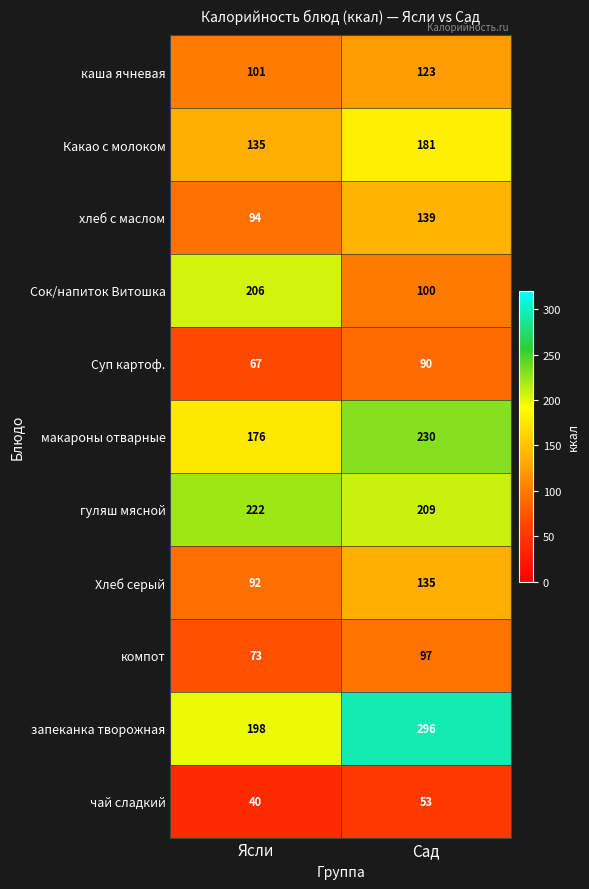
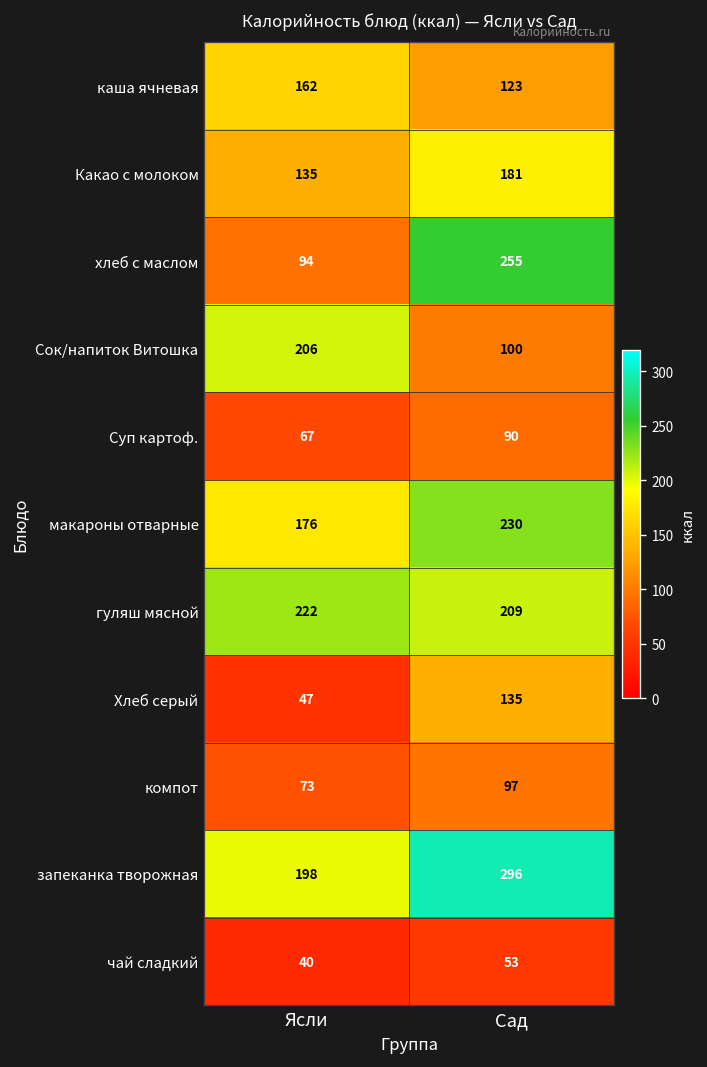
  {
    "каша ячневая": {
-     "Ясли": 101,
+     "Ясли": 162,
      "Сад": 123
    },
    "Какао с молоком": {
      "Ясли": 135,
      "Сад": 181
    },
    "хлеб с маслом": {
      "Ясли": 94,
-     "Сад": 139
+     "Сад": 255
    },
    "Сок/напиток Витошка": {
      "Ясли": 206,
      "Сад": 100
    },
    "Суп картоф.": {
      "Ясли": 67,
      "Сад": 90
    },
    "макароны отварные": {
      "Ясли": 176,
      "Сад": 230
    },
    "гуляш мясной": {
      "Ясли": 222,
      "Сад": 209
    },
    "Хлеб серый": {
-     "Ясли": 92,
+     "Ясли": 47,
      "Сад": 135
    },
    "компот": {
      "Ясли": 73,
      "Сад": 97
    },
    "запеканка творожная": {
      "Ясли": 198,
      "Сад": 296
    },
    "чай сладкий": {
      "Ясли": 40,
      "Сад": 53
    }
  }
